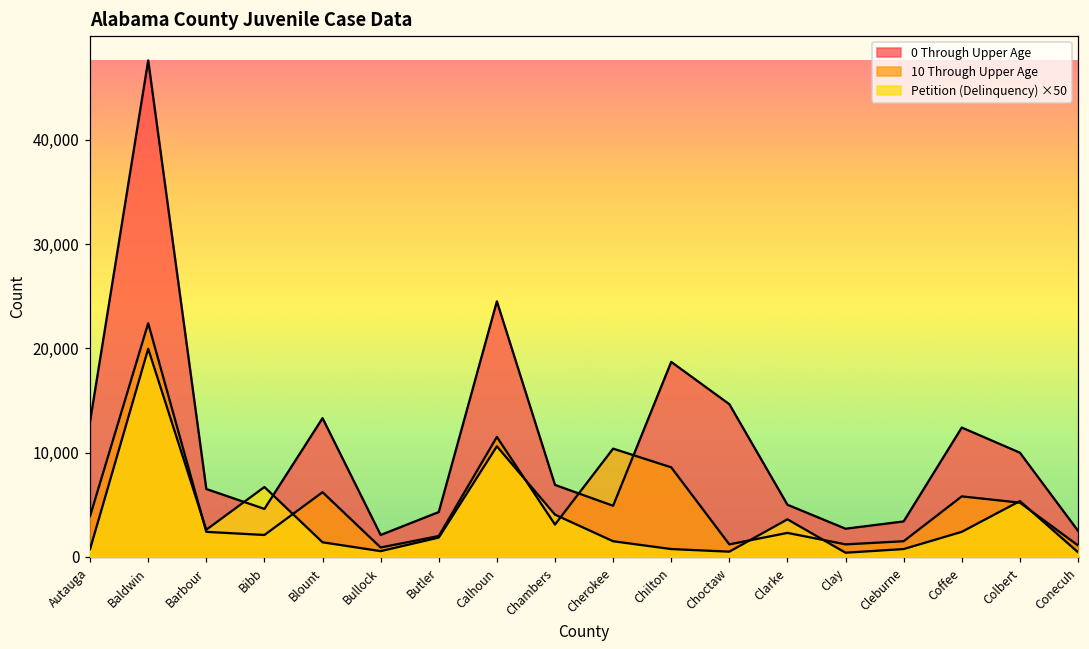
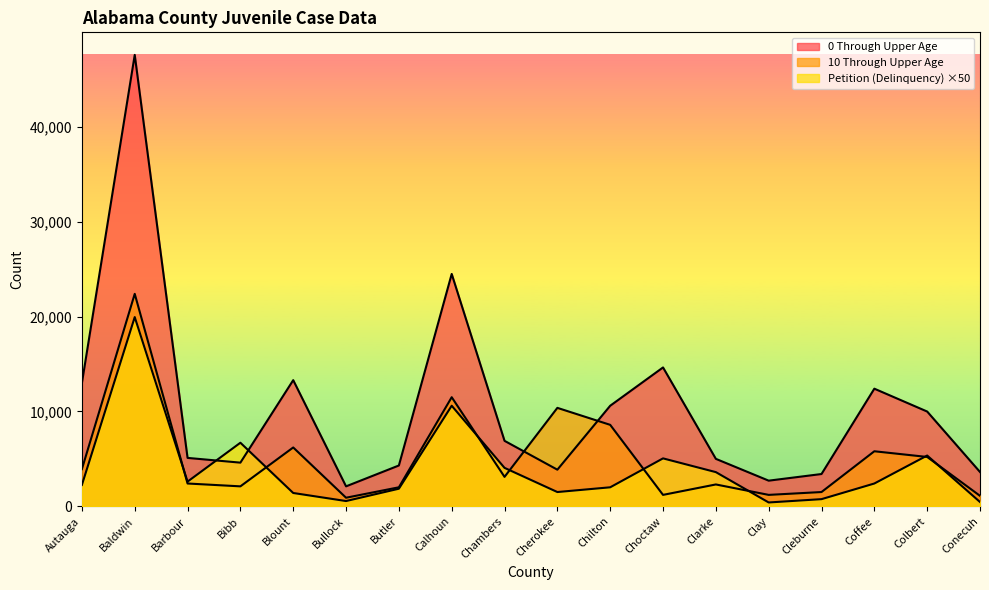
  {
    "0 Through Upper Age": {
      "Autauga": "13,000",
      "Baldwin": "48,000",
-     "Barbour": "7,000",
+     "Barbour": "5,000",
      "Bibb": "5,000",
      "Blount": "13,000",
      "Bullock": "2,000",
      "Butler": "4,000",
      "Calhoun": "25,000",
      "Chambers": "7,000",
-     "Cherokee": "5,000",
-     "Chilton": "19,000",
+     "Cherokee": "4,000",
+     "Chilton": "11,000",
      "Choctaw": "15,000",
      "Clarke": "5,000",
      "Clay": "3,000",
      "Cleburne": "3,000",
      "Coffee": "12,000",
      "Colbert": "10,000",
-     "Conecuh": "3,000"
+     "Conecuh": "4,000"
    },
    "10 Through Upper Age": {
      "Autauga": "4,000",
      "Baldwin": "22,000",
      "Bibb": "2,000",
      "Blount": "6,000",
      "Bullock": "1,000",
      "Calhoun": "12,000",
      "Chambers": "3,000",
      "Cherokee": "10,000",
      "Chilton": "9,000",
      "Choctaw": "1,000",
      "Clarke": "2,000",
      "Clay": "1,000",
      "Cleburne": "2,000",
      "Coffee": "6,000",
      "Conecuh": "1,000"
    },
    "Petition (Delinquency) ×50": {
-     "Autauga": "1,000",
+     "Autauga": "2,000",
      "Baldwin": "20,000",
      "Bibb": "7,000",
      "Blount": "1,000",
      "Bullock": "1,000",
      "Calhoun": "11,000",
      "Chambers": "4,000",
      "Cherokee": "2,000",
-     "Chilton": "1,000",
-     "Choctaw": "1,000",
+     "Chilton": "2,000",
+     "Choctaw": "5,000",
      "Clarke": "4,000",
      "Clay": "0",
      "Cleburne": "1,000",
      "Coffee": "2,000",
      "Conecuh": "0"
    }
  }
